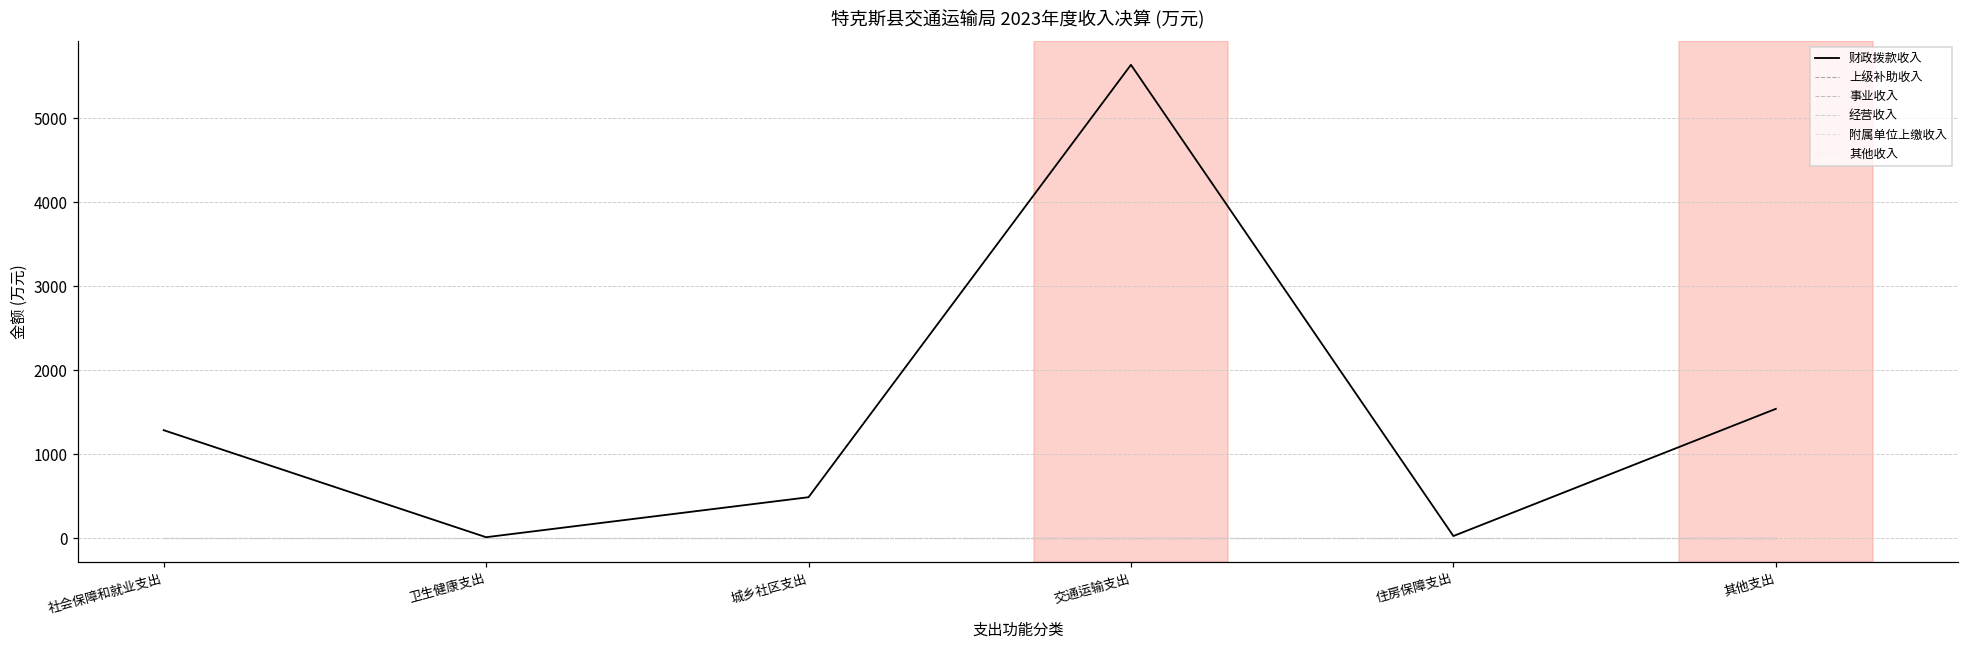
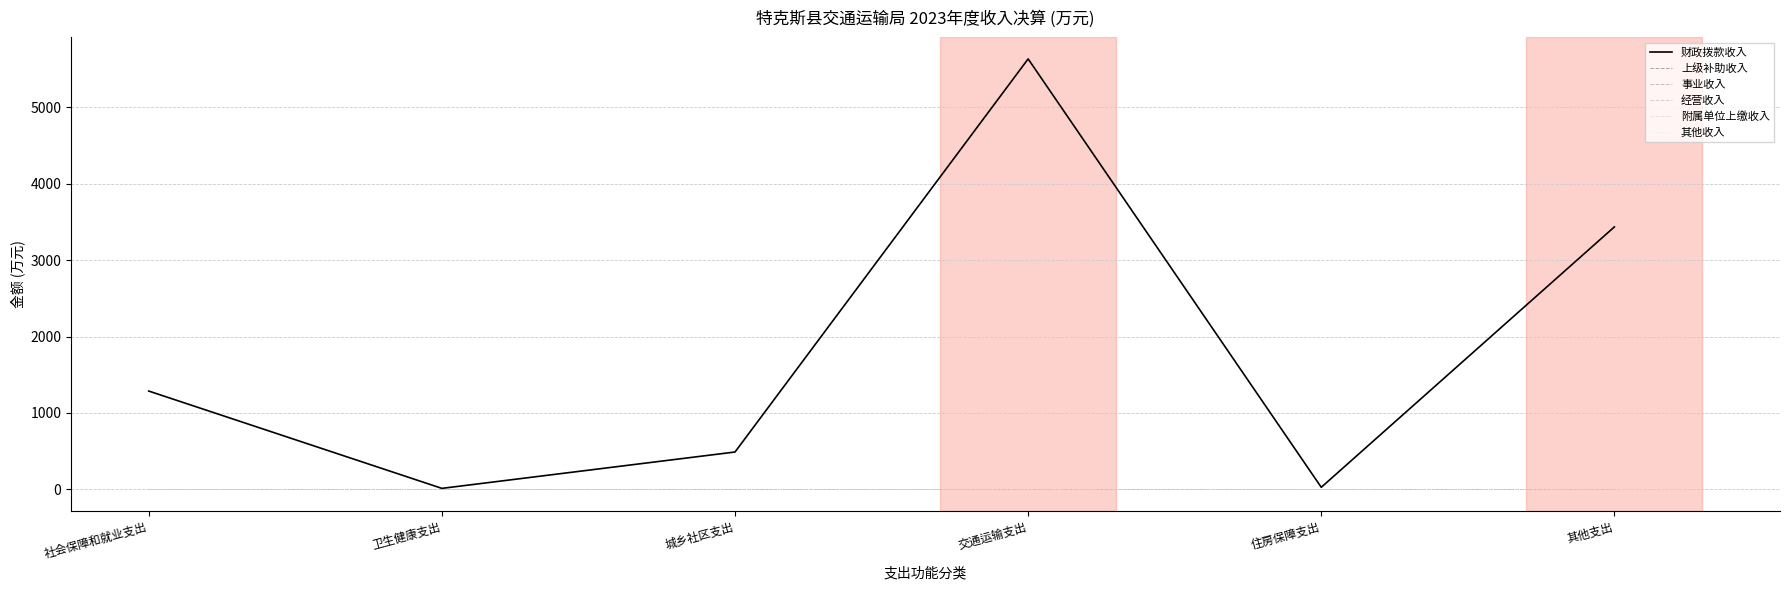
  {
    "财政拨款收入": {
      "社会保障和就业支出": 1300,
      "城乡社区支出": 500,
      "交通运输支出": 5600,
-     "其他支出": 1500
+     "其他支出": 3400
    },
    "其他收入": {
      "社会保障和就业支出": 0,
      "城乡社区支出": 0,
      "交通运输支出": 0,
      "其他支出": 0
    }
  }
